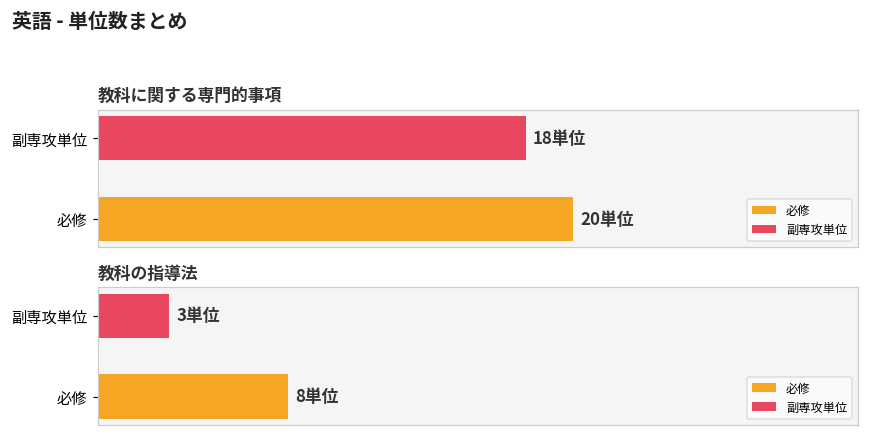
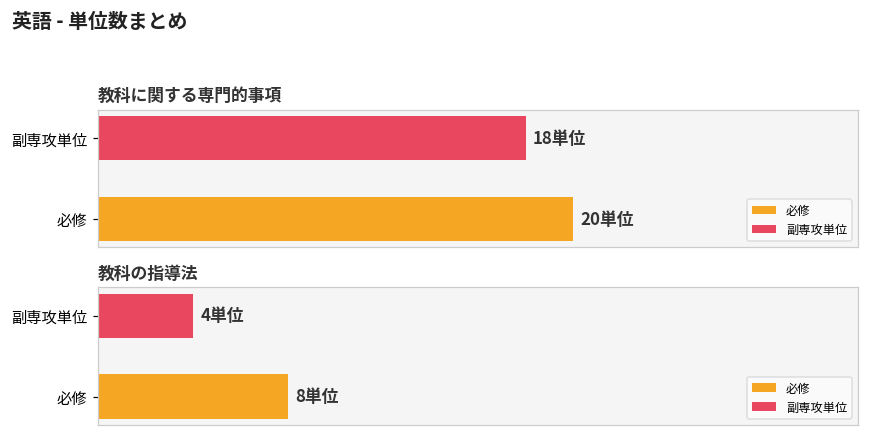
  {
    "教科に関する専門的事項": {
      "副専攻単位": 18,
      "必修": 20
    },
    "教科の指導法": {
-     "副専攻単位": 3,
+     "副専攻単位": 4,
      "必修": 8
    }
  }
